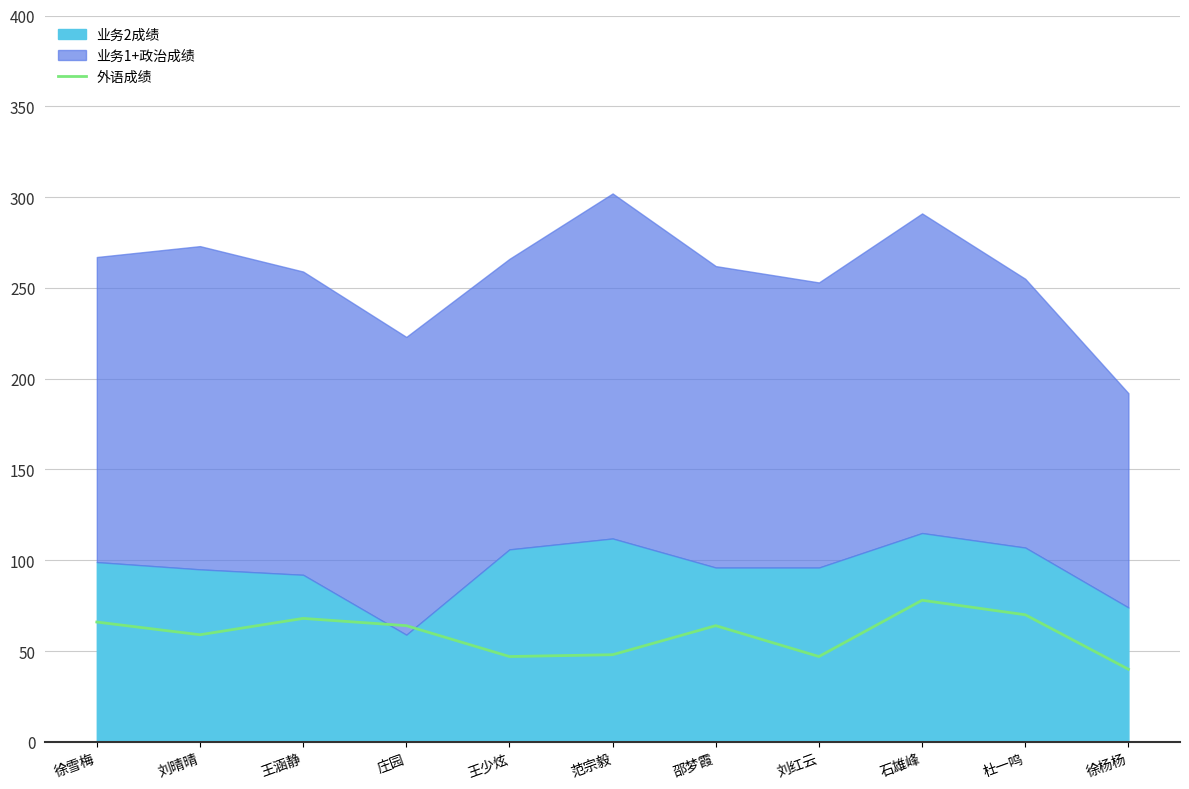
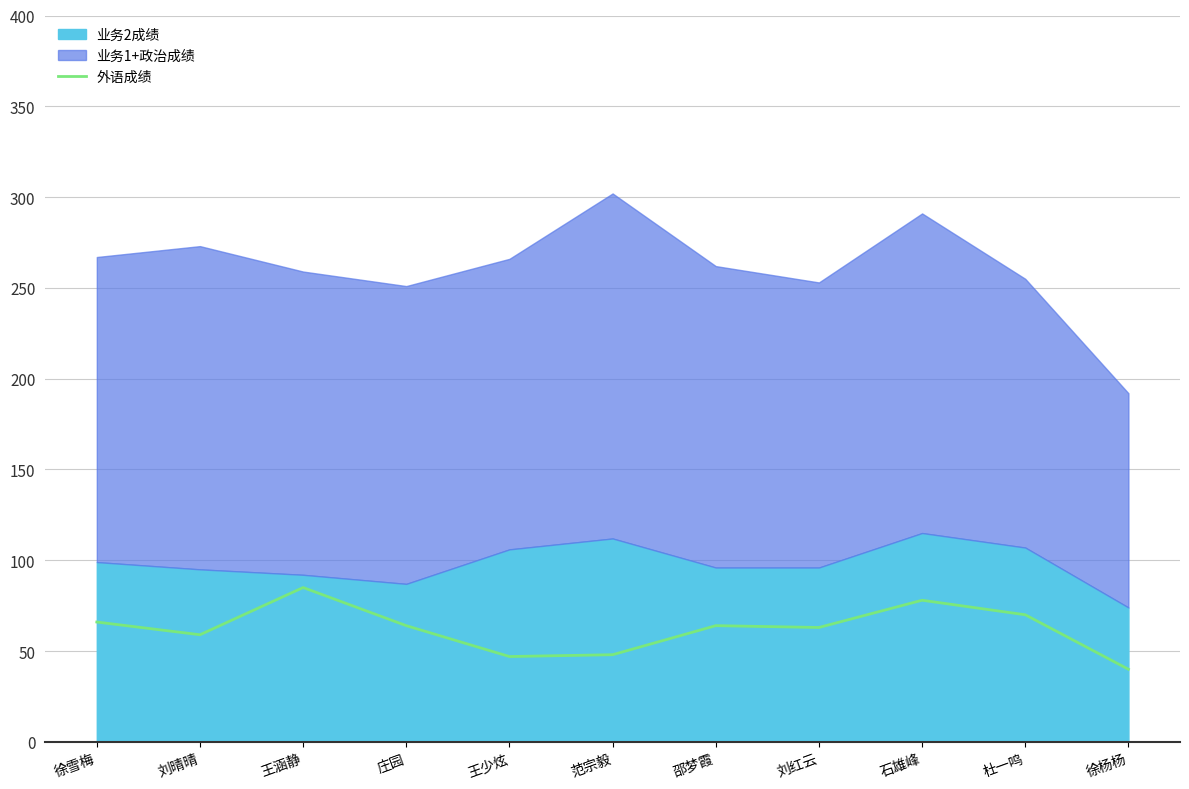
  {
    "外语成绩": {
      "徐雪梅": 66,
      "刘晴晴": 59,
-     "王涵静": 68,
+     "王涵静": 85,
      "庄园": 64,
      "王少炫": 47,
      "范宗毅": 48,
      "邵梦霞": 64,
-     "刘红云": 47,
+     "刘红云": 63,
      "石雄峰": 78,
      "杜一鸣": 70,
      "徐杨杨": 40
    },
    "业务2成绩": {
      "徐雪梅": 99,
      "刘晴晴": 95,
      "王涵静": 92,
-     "庄园": 59,
+     "庄园": 87,
      "王少炫": 106,
      "范宗毅": 112,
      "邵梦霞": 96,
      "刘红云": 96,
      "石雄峰": 115,
      "杜一鸣": 107,
      "徐杨杨": 74
    },
    "业务1+政治成绩": {
      "徐雪梅": 168,
      "刘晴晴": 178,
      "王涵静": 167,
      "庄园": 164,
      "王少炫": 160,
      "范宗毅": 190,
      "邵梦霞": 166,
      "刘红云": 157,
      "石雄峰": 176,
      "杜一鸣": 148,
      "徐杨杨": 118
    }
  }
